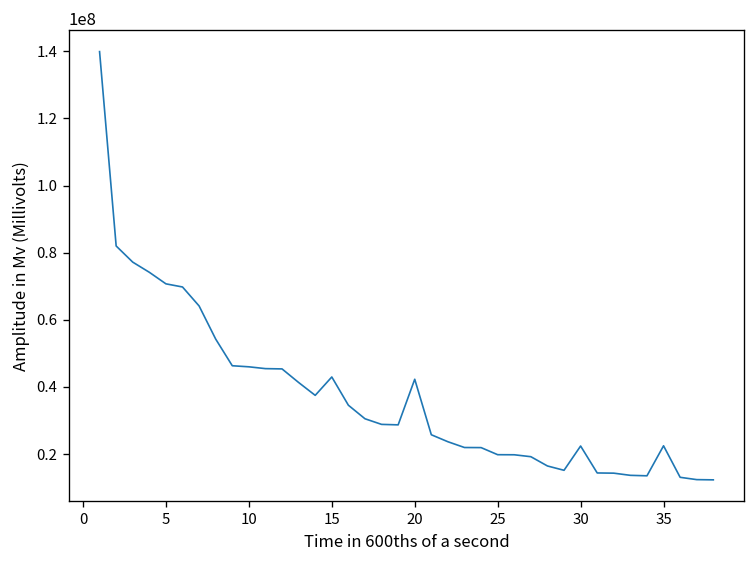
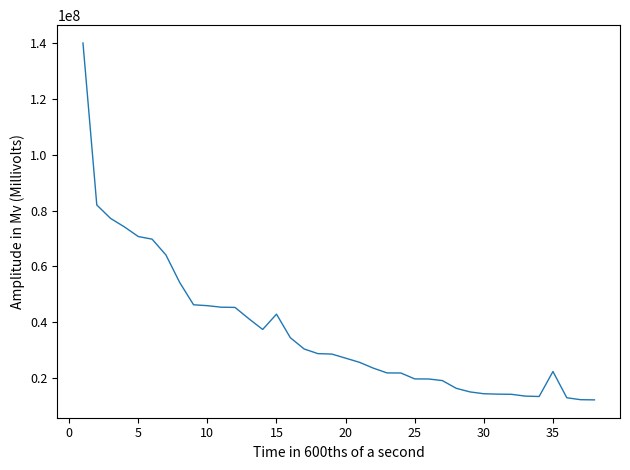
  {
    "5": 71000000,
    "10": 46000000,
    "15": 43000000,
-   "20": 42000000,
+   "20": 27000000,
    "25": 20000000,
-   "30": 22000000,
+   "30": 14000000,
    "35": 22000000
  }
